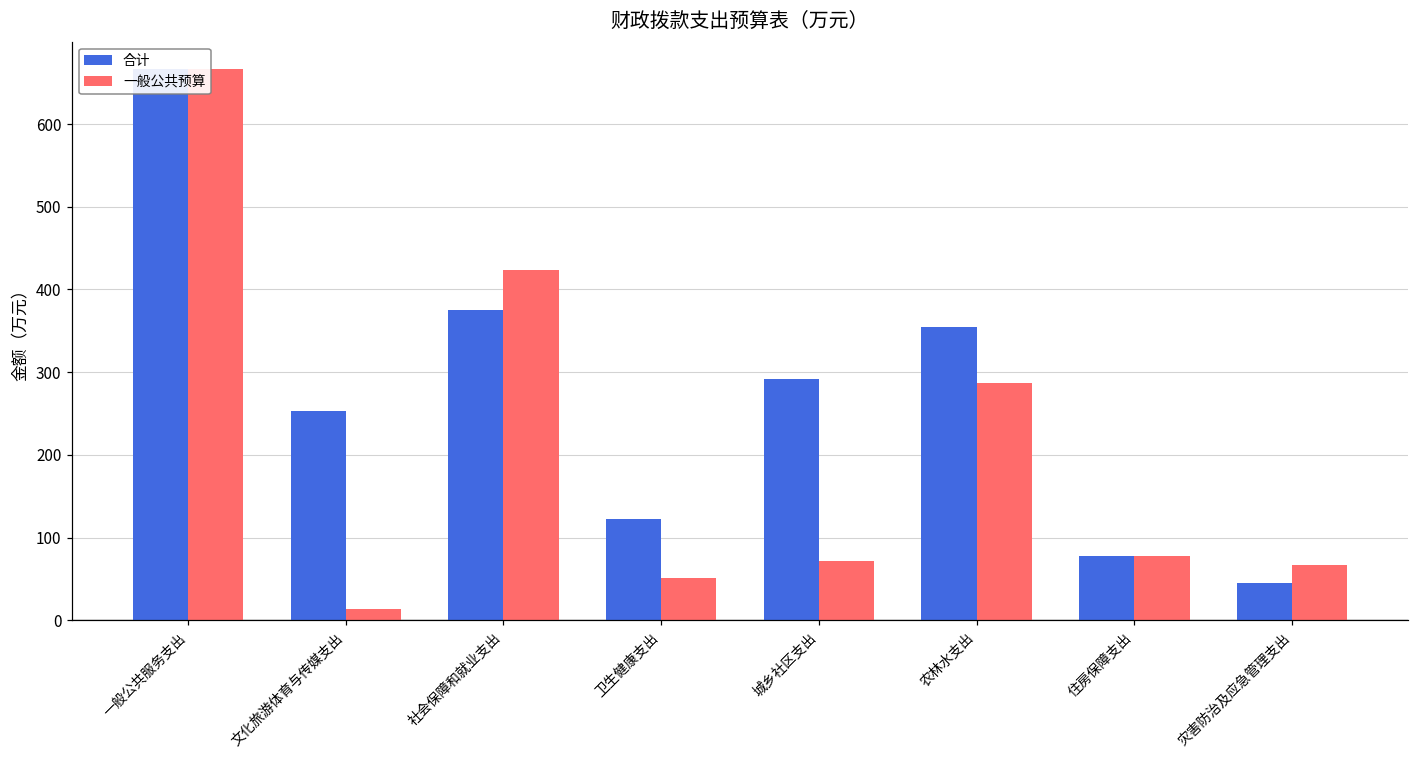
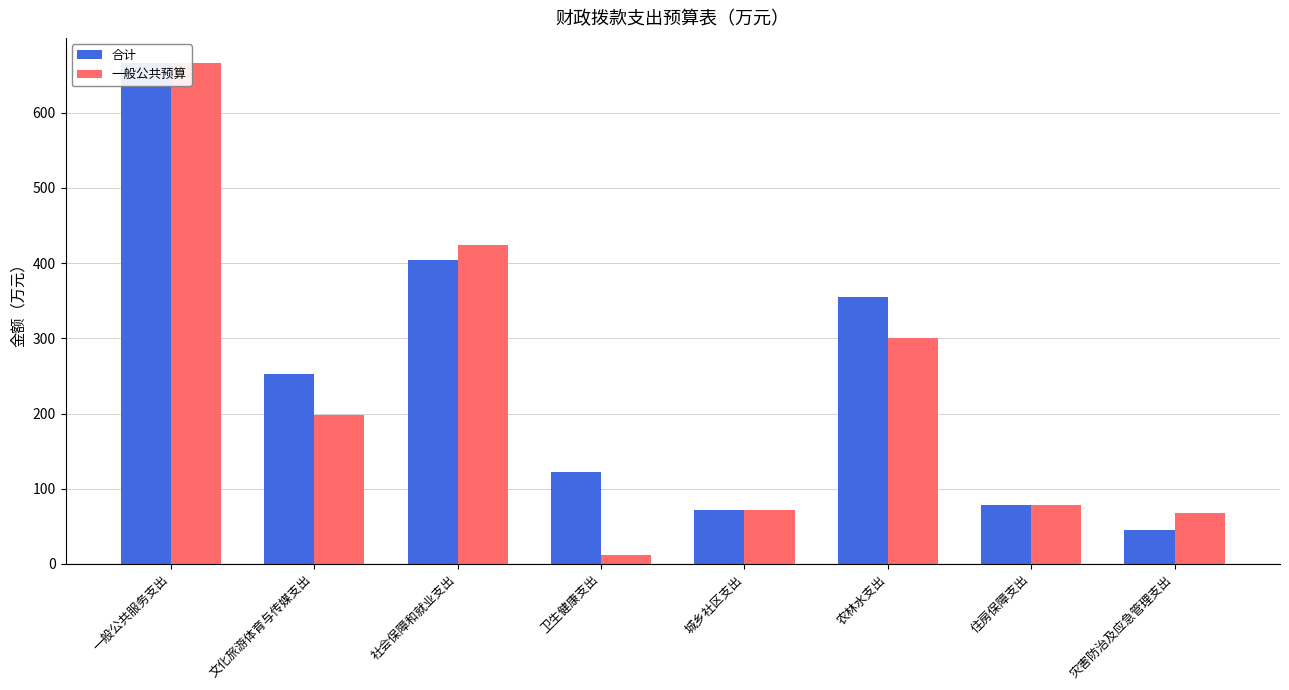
  {
    "合计": {
      "文化旅游体育与传媒支出": 250,
-     "社会保障和就业支出": 380,
+     "社会保障和就业支出": 400,
      "卫生健康支出": 120,
-     "城乡社区支出": 290,
+     "城乡社区支出": 70,
      "农林水支出": 350,
      "住房保障支出": 80,
      "灾害防治及应急管理支出": 40
    },
    "一般公共预算": {
      "一般公共服务支出": 670,
-     "文化旅游体育与传媒支出": 10,
+     "文化旅游体育与传媒支出": 200,
      "社会保障和就业支出": 420,
-     "卫生健康支出": 50,
+     "卫生健康支出": 10,
      "城乡社区支出": 70,
-     "农林水支出": 290,
+     "农林水支出": 300,
      "住房保障支出": 80,
      "灾害防治及应急管理支出": 70
    }
  }
